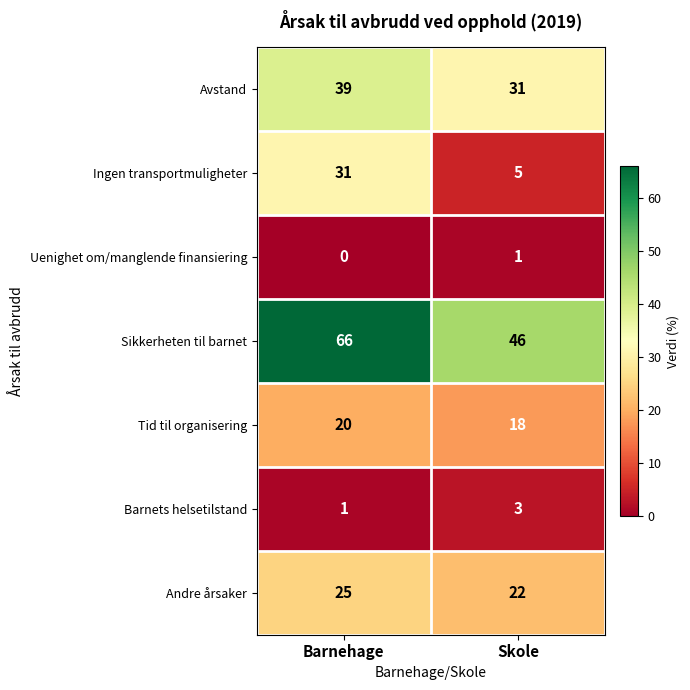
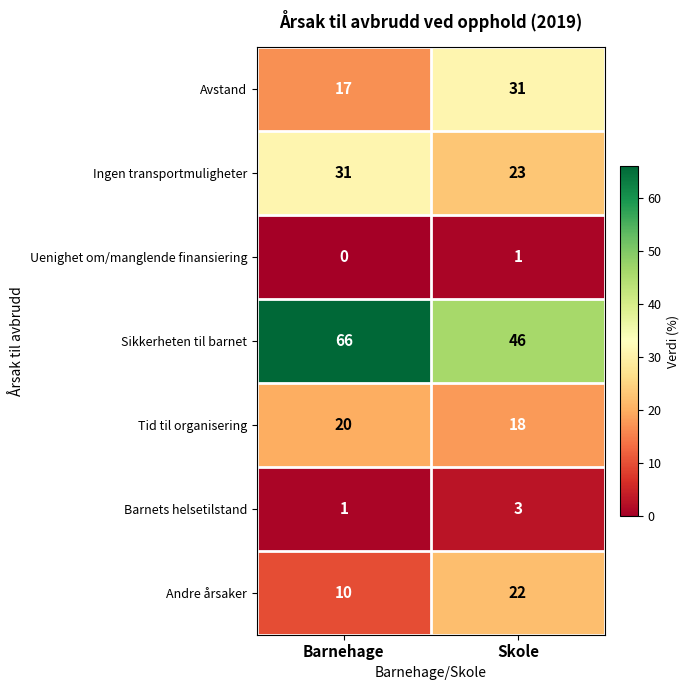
  {
    "Avstand": {
-     "Barnehage": 39,
+     "Barnehage": 17,
      "Skole": 31
    },
    "Ingen transportmuligheter": {
      "Barnehage": 31,
-     "Skole": 5
+     "Skole": 23
    },
    "Uenighet om/manglende finansiering": {
      "Barnehage": 0,
      "Skole": 1
    },
    "Sikkerheten til barnet": {
      "Barnehage": 66,
      "Skole": 46
    },
    "Tid til organisering": {
      "Barnehage": 20,
      "Skole": 18
    },
    "Barnets helsetilstand": {
      "Barnehage": 1,
      "Skole": 3
    },
    "Andre årsaker": {
-     "Barnehage": 25,
+     "Barnehage": 10,
      "Skole": 22
    }
  }
